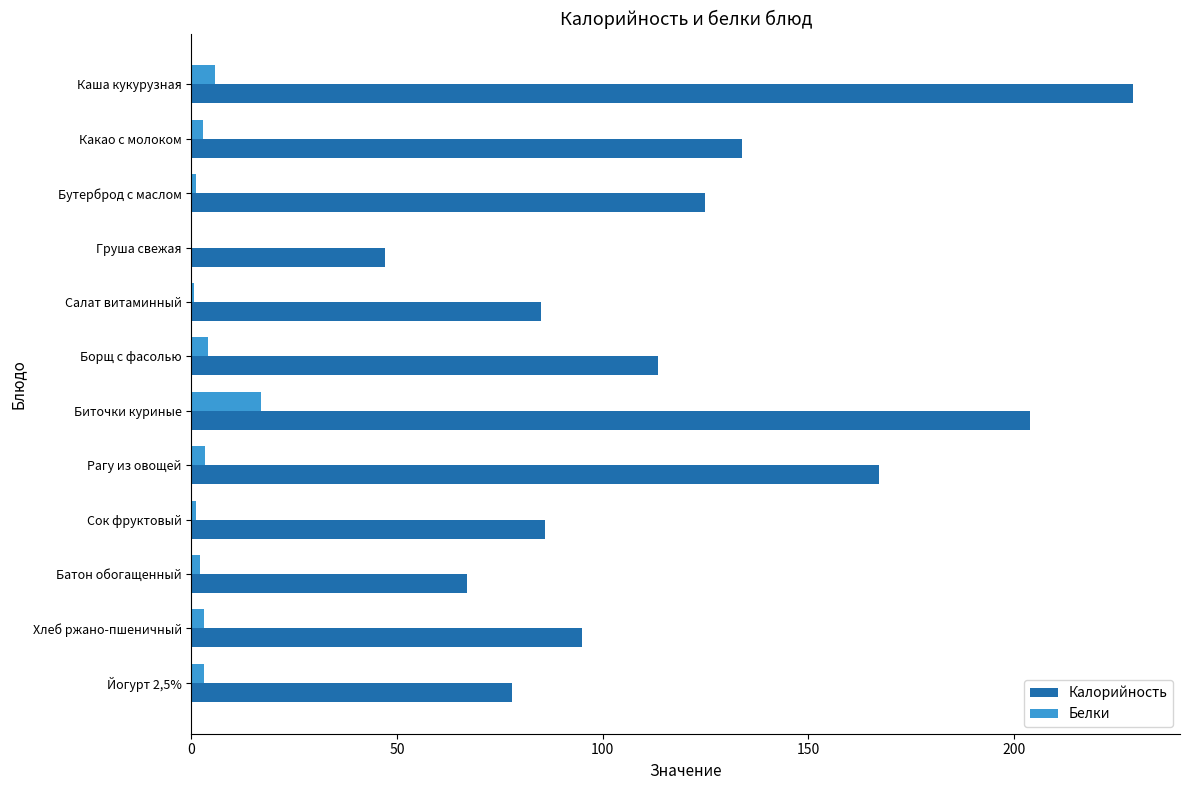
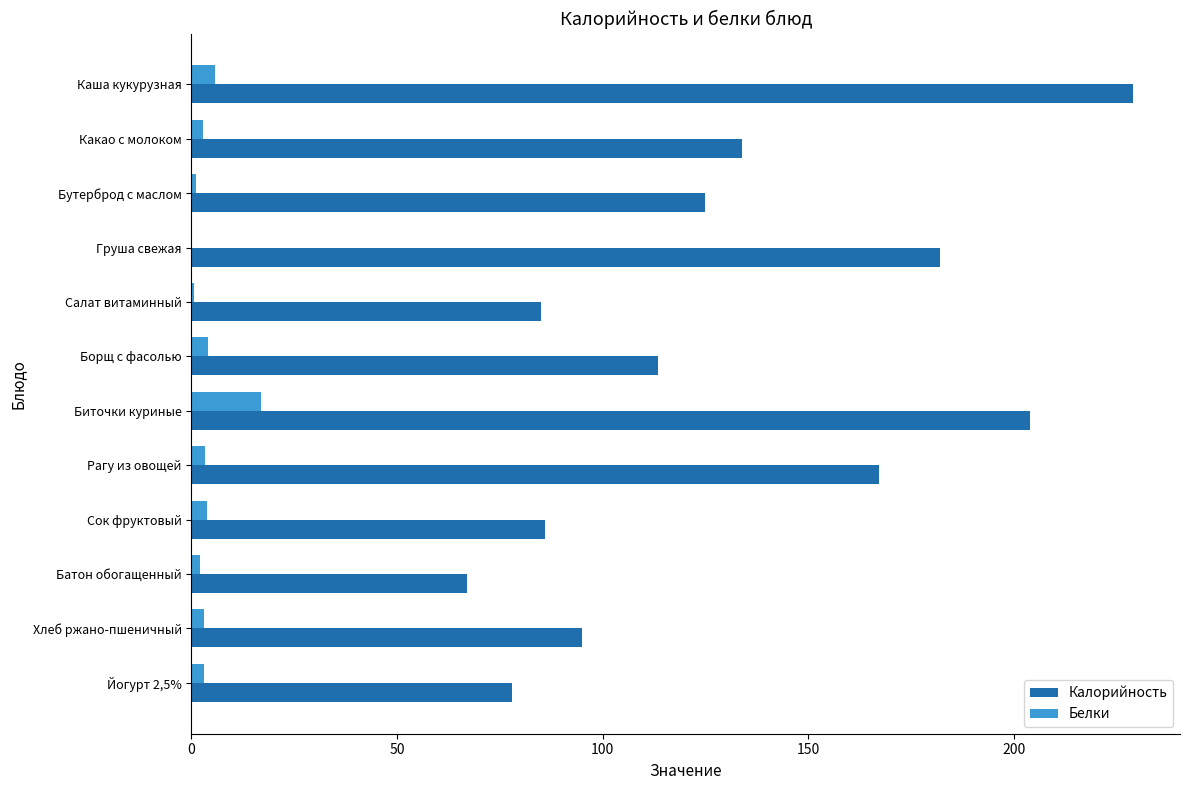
  {
    "Калорийность": {
      "Каша кукурузная": 229,
      "Какао с молоком": 134,
      "Бутерброд с маслом": 125,
-     "Груша свежая": 47,
+     "Груша свежая": 182,
      "Салат витаминный": 85,
      "Борщ с фасолью": 114,
      "Биточки куриные": 204,
      "Рагу из овощей": 167,
      "Сок фруктовый": 86,
      "Батон обогащенный": 67,
      "Хлеб ржано-пшеничный": 95,
      "Йогурт 2,5%": 78
    },
    "Белки": {
      "Каша кукурузная": 6,
      "Какао с молоком": 3,
      "Бутерброд с маслом": 1,
      "Груша свежая": 0,
      "Салат витаминный": 1,
      "Борщ с фасолью": 4,
      "Биточки куриные": 17,
      "Рагу из овощей": 3,
-     "Сок фруктовый": 1,
+     "Сок фруктовый": 4,
      "Батон обогащенный": 2,
      "Хлеб ржано-пшеничный": 3,
      "Йогурт 2,5%": 3
    }
  }
